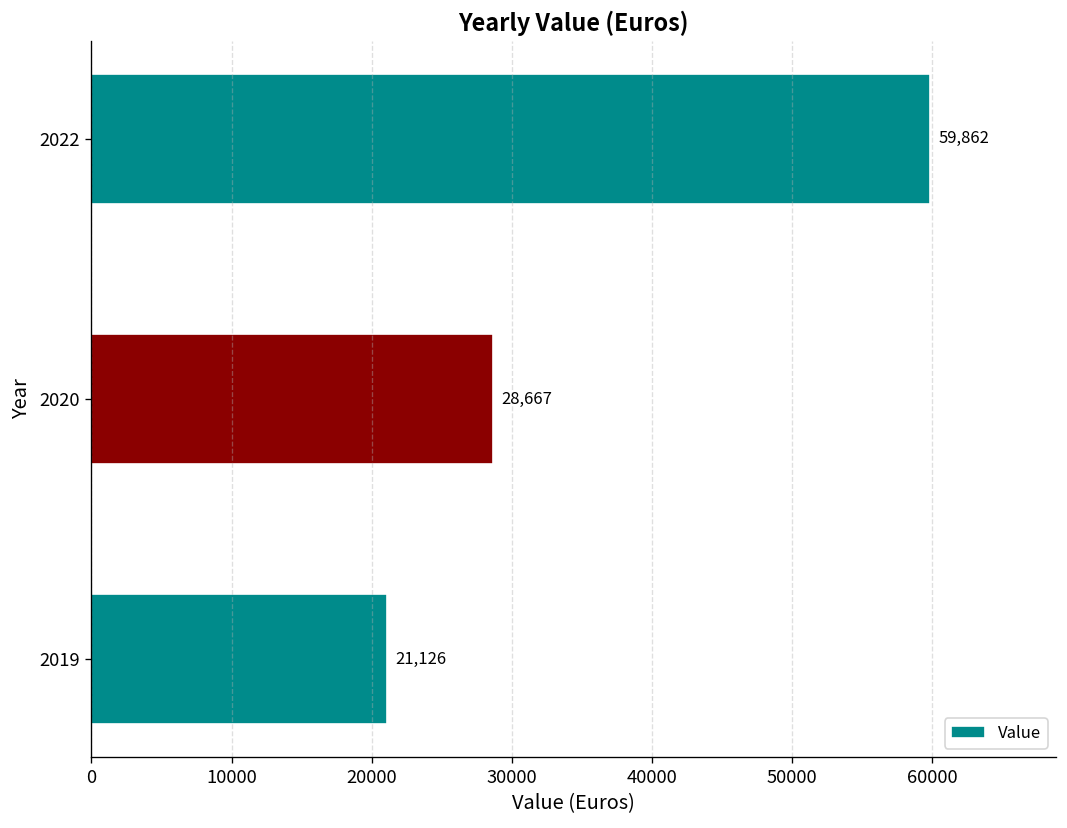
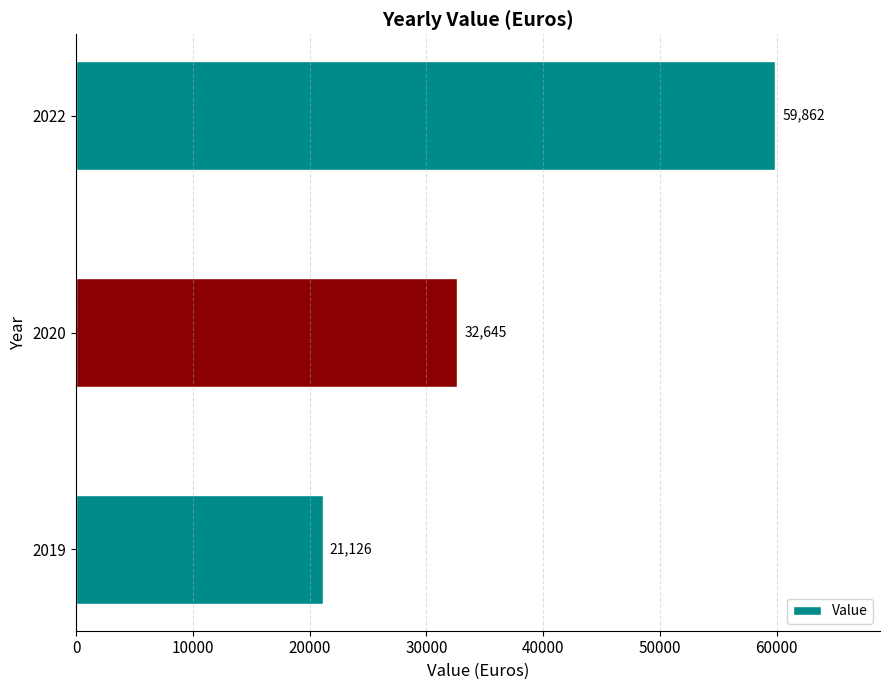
  {
    "2022": "59,862",
-   "2020": "28,667",
+   "2020": "32,645",
    "2019": "21,126"
  }
